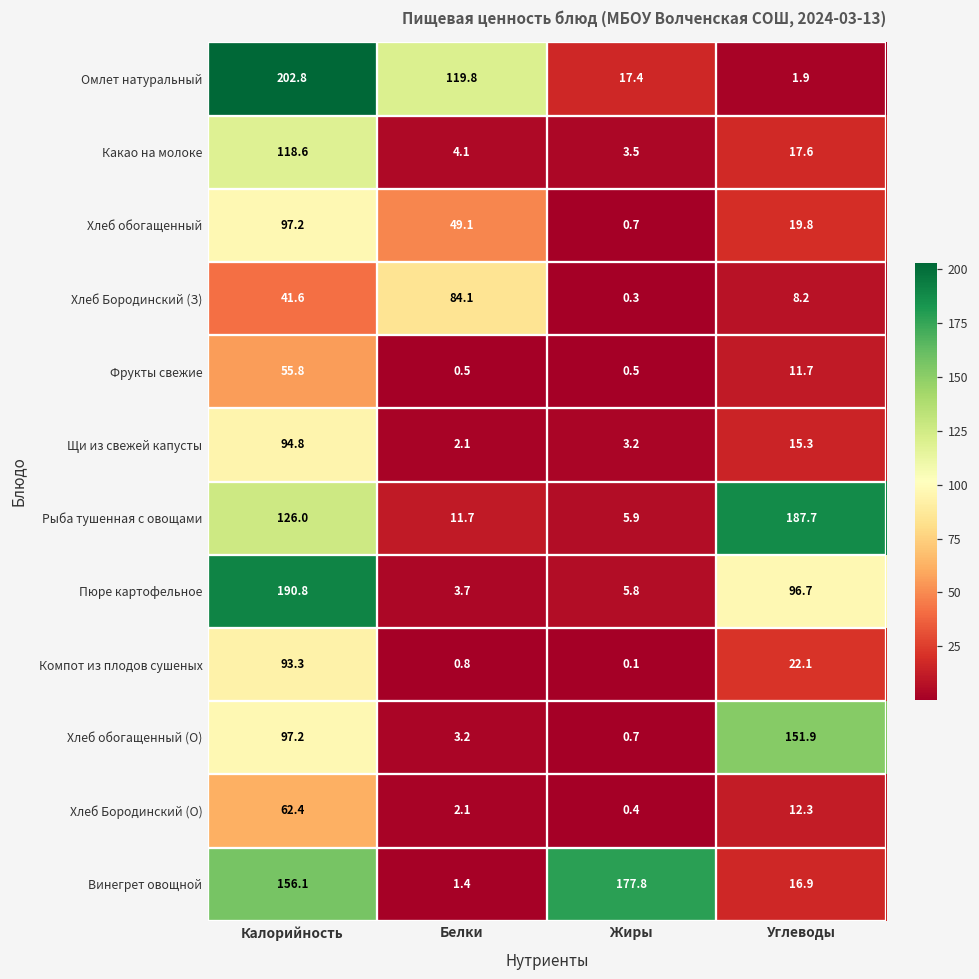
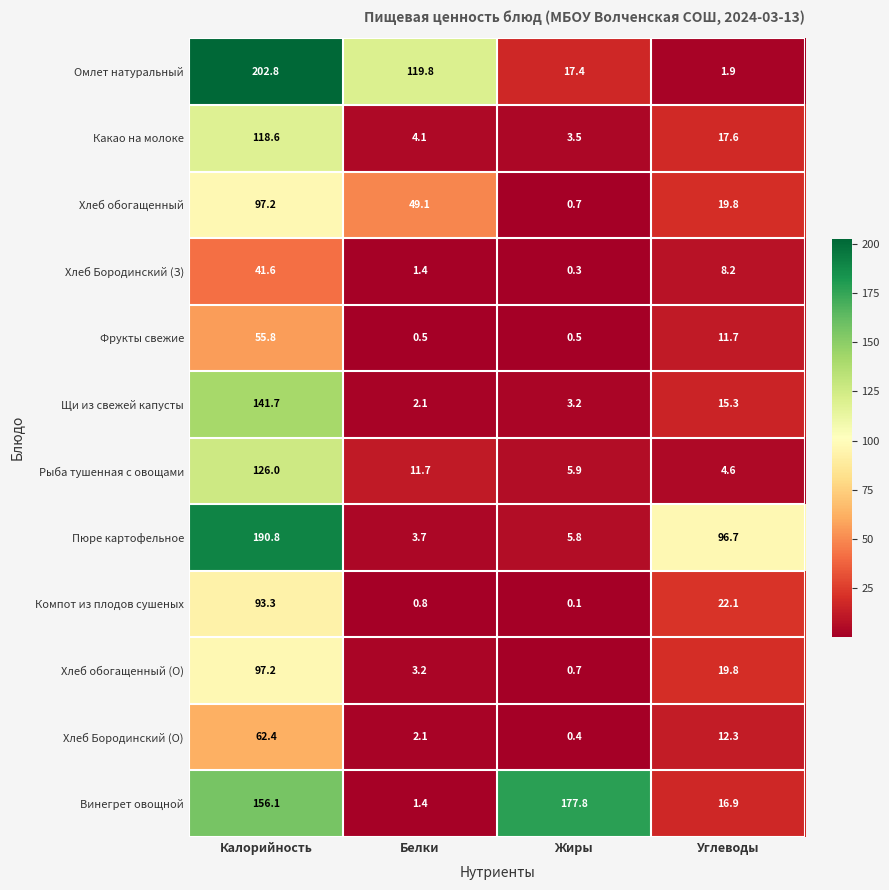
  {
    "Омлет натуральный": {
      "Калорийность": 202.8,
      "Белки": 119.8,
      "Жиры": 17.4,
      "Углеводы": 1.9
    },
    "Какао на молоке": {
      "Калорийность": 118.6,
      "Белки": 4.1,
      "Жиры": 3.5,
      "Углеводы": 17.6
    },
    "Хлеб обогащенный": {
      "Калорийность": 97.2,
      "Белки": 49.1,
      "Жиры": 0.7,
      "Углеводы": 19.8
    },
    "Хлеб Бородинский (З)": {
      "Калорийность": 41.6,
-     "Белки": 84.1,
+     "Белки": 1.4,
      "Жиры": 0.3,
      "Углеводы": 8.2
    },
    "Фрукты свежие": {
      "Калорийность": 55.8,
      "Белки": 0.5,
      "Жиры": 0.5,
      "Углеводы": 11.7
    },
    "Щи из свежей капусты": {
-     "Калорийность": 94.8,
+     "Калорийность": 141.7,
      "Белки": 2.1,
      "Жиры": 3.2,
      "Углеводы": 15.3
    },
    "Рыба тушенная с овощами": {
      "Калорийность": 126.0,
      "Белки": 11.7,
      "Жиры": 5.9,
-     "Углеводы": 187.7
+     "Углеводы": 4.6
    },
    "Пюре картофельное": {
      "Калорийность": 190.8,
      "Белки": 3.7,
      "Жиры": 5.8,
      "Углеводы": 96.7
    },
    "Компот из плодов сушеных": {
      "Калорийность": 93.3,
      "Белки": 0.8,
      "Жиры": 0.1,
      "Углеводы": 22.1
    },
    "Хлеб обогащенный (О)": {
      "Калорийность": 97.2,
      "Белки": 3.2,
      "Жиры": 0.7,
-     "Углеводы": 151.9
+     "Углеводы": 19.8
    },
    "Хлеб Бородинский (О)": {
      "Калорийность": 62.4,
      "Белки": 2.1,
      "Жиры": 0.4,
      "Углеводы": 12.3
    },
    "Винегрет овощной": {
      "Калорийность": 156.1,
      "Белки": 1.4,
      "Жиры": 177.8,
      "Углеводы": 16.9
    }
  }
